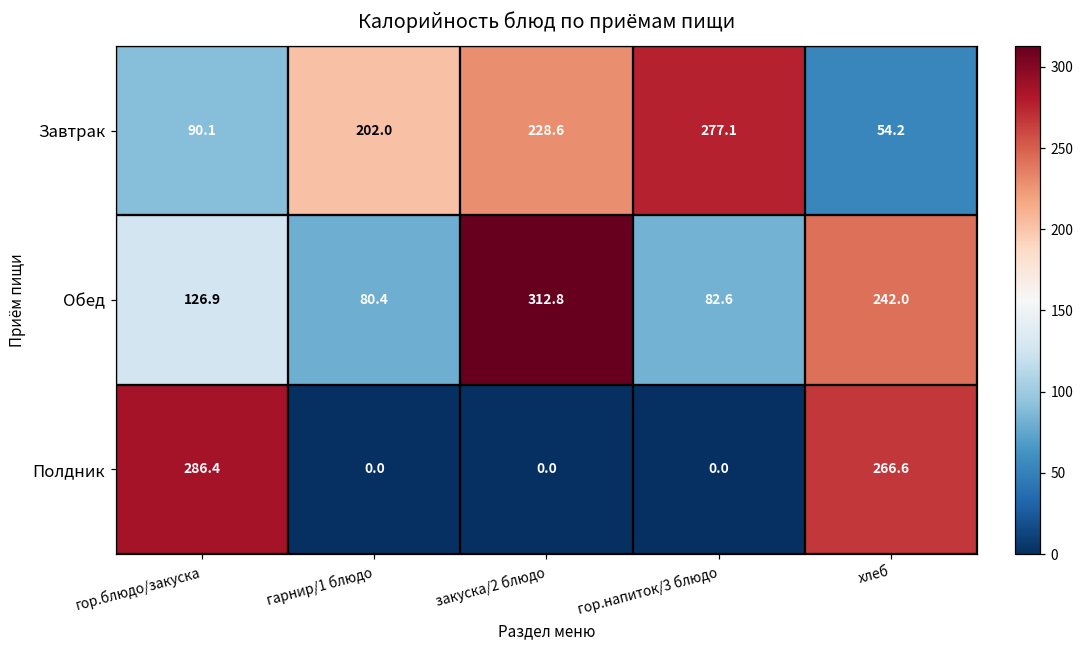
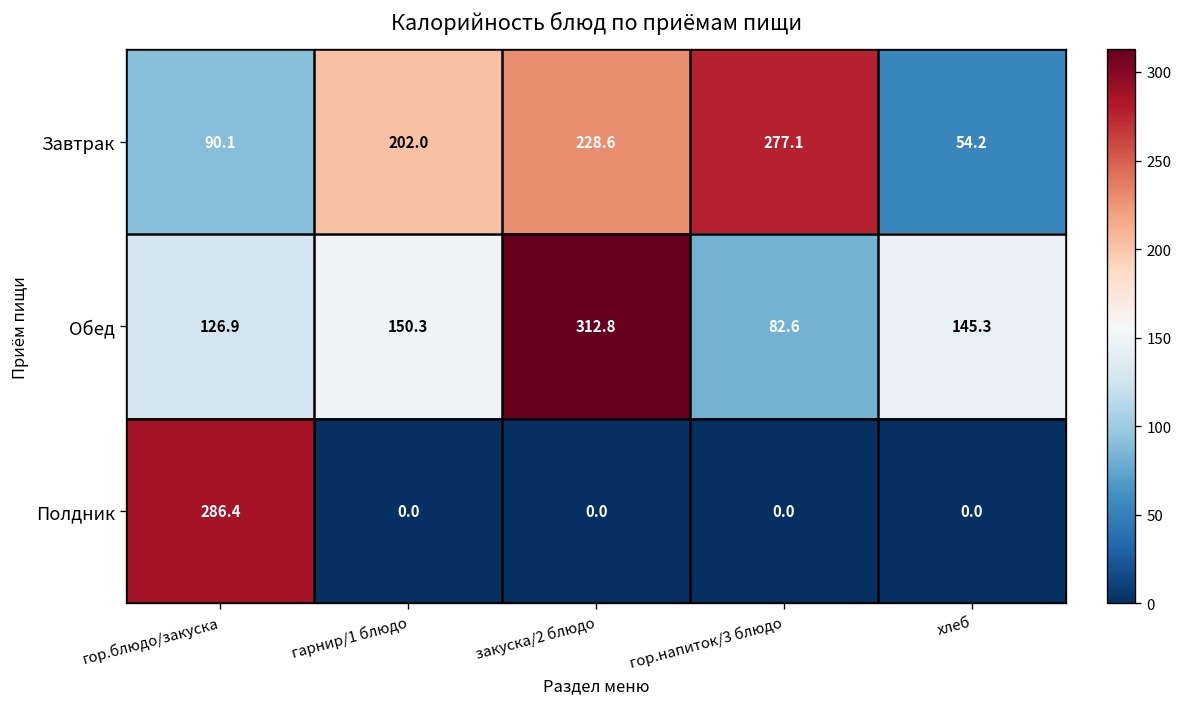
  {
    "Завтрак": {
      "гор.блюдо/закуска": 90.1,
      "гарнир/1 блюдо": 202.0,
      "закуска/2 блюдо": 228.6,
      "гор.напиток/3 блюдо": 277.1,
      "хлеб": 54.2
    },
    "Обед": {
      "гор.блюдо/закуска": 126.9,
-     "гарнир/1 блюдо": 80.4,
+     "гарнир/1 блюдо": 150.3,
      "закуска/2 блюдо": 312.8,
      "гор.напиток/3 блюдо": 82.6,
-     "хлеб": 242.0
+     "хлеб": 145.3
    },
    "Полдник": {
      "гор.блюдо/закуска": 286.4,
      "гарнир/1 блюдо": 0.0,
      "закуска/2 блюдо": 0.0,
      "гор.напиток/3 блюдо": 0.0,
-     "хлеб": 266.6
+     "хлеб": 0.0
    }
  }
